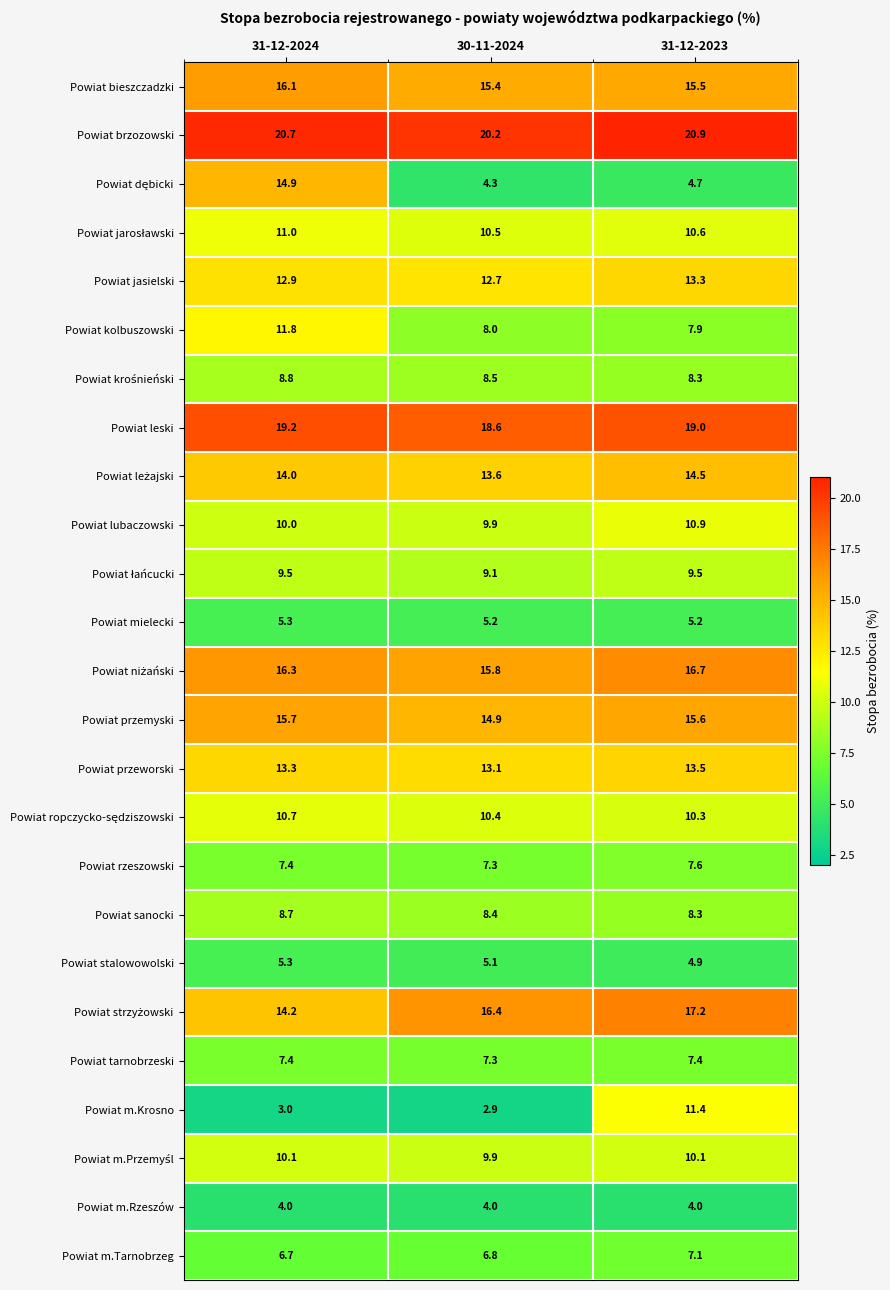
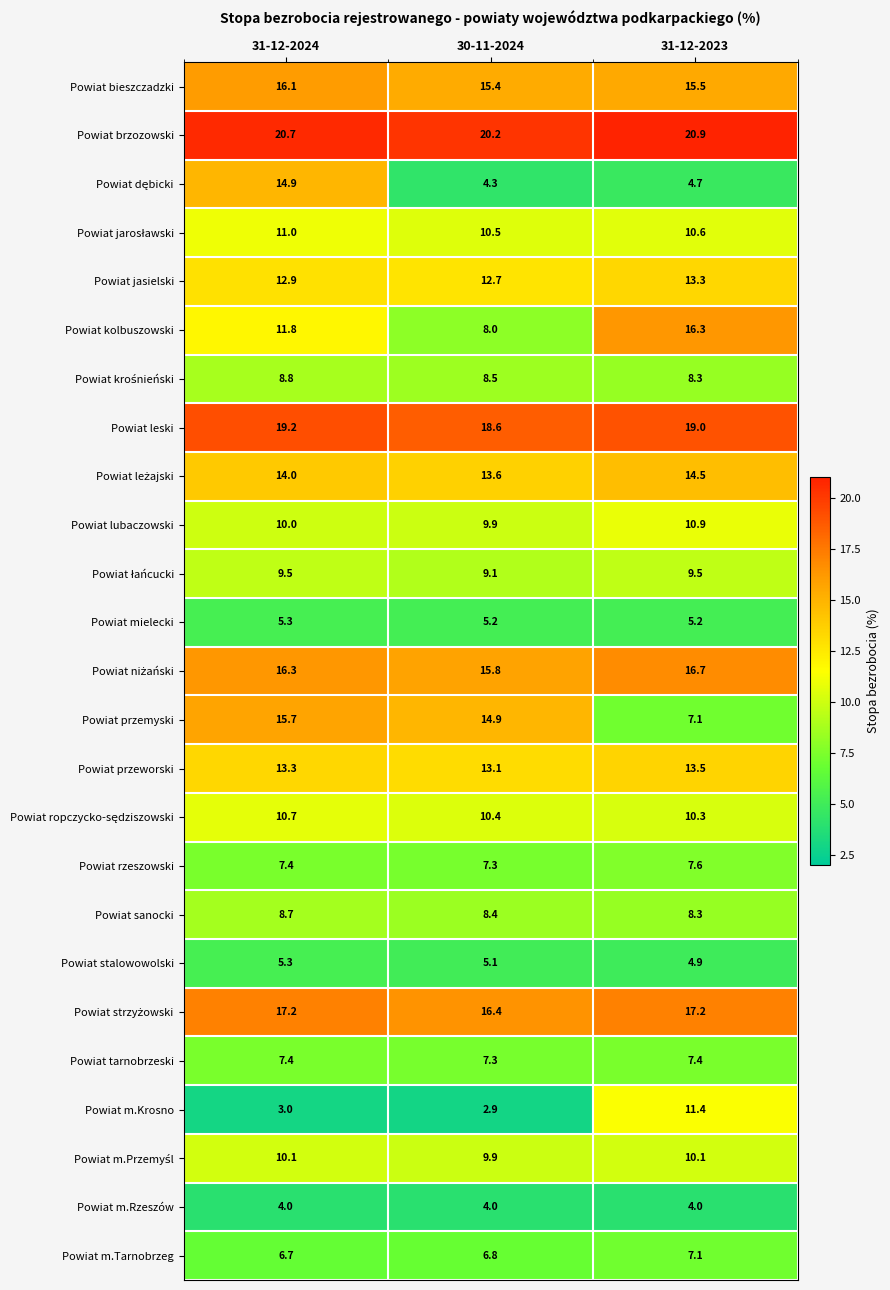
  {
    "Powiat bieszczadzki": {
      "31-12-2024": 16.1,
      "30-11-2024": 15.4,
      "31-12-2023": 15.5
    },
    "Powiat brzozowski": {
      "31-12-2024": 20.7,
      "30-11-2024": 20.2,
      "31-12-2023": 20.9
    },
    "Powiat dębicki": {
      "31-12-2024": 14.9,
      "30-11-2024": 4.3,
      "31-12-2023": 4.7
    },
    "Powiat jarosławski": {
      "31-12-2024": 11.0,
      "30-11-2024": 10.5,
      "31-12-2023": 10.6
    },
    "Powiat jasielski": {
      "31-12-2024": 12.9,
      "30-11-2024": 12.7,
      "31-12-2023": 13.3
    },
    "Powiat kolbuszowski": {
      "31-12-2024": 11.8,
      "30-11-2024": 8.0,
-     "31-12-2023": 7.9
+     "31-12-2023": 16.3
    },
    "Powiat krośnieński": {
      "31-12-2024": 8.8,
      "30-11-2024": 8.5,
      "31-12-2023": 8.3
    },
    "Powiat leski": {
      "31-12-2024": 19.2,
      "30-11-2024": 18.6,
      "31-12-2023": 19.0
    },
    "Powiat leżajski": {
      "31-12-2024": 14.0,
      "30-11-2024": 13.6,
      "31-12-2023": 14.5
    },
    "Powiat lubaczowski": {
      "31-12-2024": 10.0,
      "30-11-2024": 9.9,
      "31-12-2023": 10.9
    },
    "Powiat łańcucki": {
      "31-12-2024": 9.5,
      "30-11-2024": 9.1,
      "31-12-2023": 9.5
    },
    "Powiat mielecki": {
      "31-12-2024": 5.3,
      "30-11-2024": 5.2,
      "31-12-2023": 5.2
    },
    "Powiat niżański": {
      "31-12-2024": 16.3,
      "30-11-2024": 15.8,
      "31-12-2023": 16.7
    },
    "Powiat przemyski": {
      "31-12-2024": 15.7,
      "30-11-2024": 14.9,
-     "31-12-2023": 15.6
+     "31-12-2023": 7.1
    },
    "Powiat przeworski": {
      "31-12-2024": 13.3,
      "30-11-2024": 13.1,
      "31-12-2023": 13.5
    },
    "Powiat ropczycko-sędziszowski": {
      "31-12-2024": 10.7,
      "30-11-2024": 10.4,
      "31-12-2023": 10.3
    },
    "Powiat rzeszowski": {
      "31-12-2024": 7.4,
      "30-11-2024": 7.3,
      "31-12-2023": 7.6
    },
    "Powiat sanocki": {
      "31-12-2024": 8.7,
      "30-11-2024": 8.4,
      "31-12-2023": 8.3
    },
    "Powiat stalowowolski": {
      "31-12-2024": 5.3,
      "30-11-2024": 5.1,
      "31-12-2023": 4.9
    },
    "Powiat strzyżowski": {
-     "31-12-2024": 14.2,
+     "31-12-2024": 17.2,
      "30-11-2024": 16.4,
      "31-12-2023": 17.2
    },
    "Powiat tarnobrzeski": {
      "31-12-2024": 7.4,
      "30-11-2024": 7.3,
      "31-12-2023": 7.4
    },
    "Powiat m.Krosno": {
      "31-12-2024": 3.0,
      "30-11-2024": 2.9,
      "31-12-2023": 11.4
    },
    "Powiat m.Przemyśl": {
      "31-12-2024": 10.1,
      "30-11-2024": 9.9,
      "31-12-2023": 10.1
    },
    "Powiat m.Rzeszów": {
      "31-12-2024": 4.0,
      "30-11-2024": 4.0,
      "31-12-2023": 4.0
    },
    "Powiat m.Tarnobrzeg": {
      "31-12-2024": 6.7,
      "30-11-2024": 6.8,
      "31-12-2023": 7.1
    }
  }
